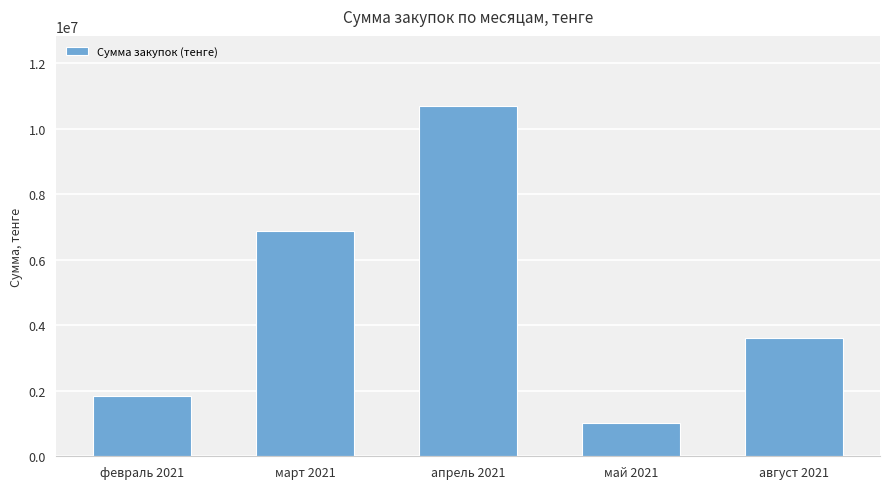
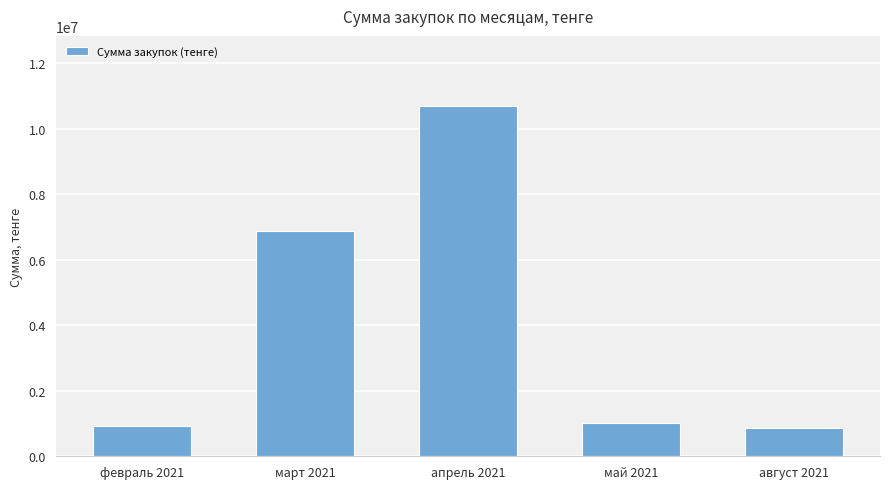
  {
-   "февраль 2021": 1800000,
+   "февраль 2021": 900000,
    "март 2021": 6900000,
    "апрель 2021": 10700000,
    "май 2021": 1000000,
-   "август 2021": 3600000
+   "август 2021": 900000
  }
